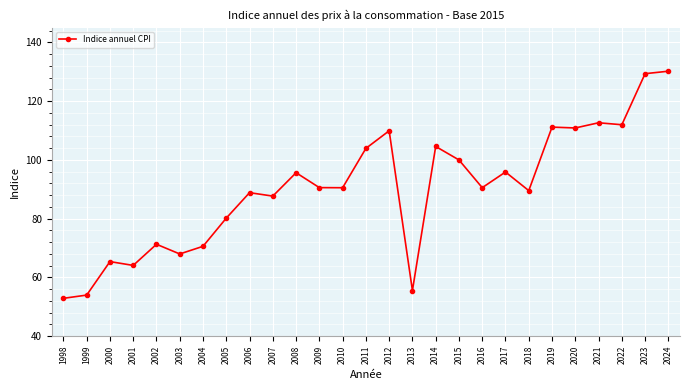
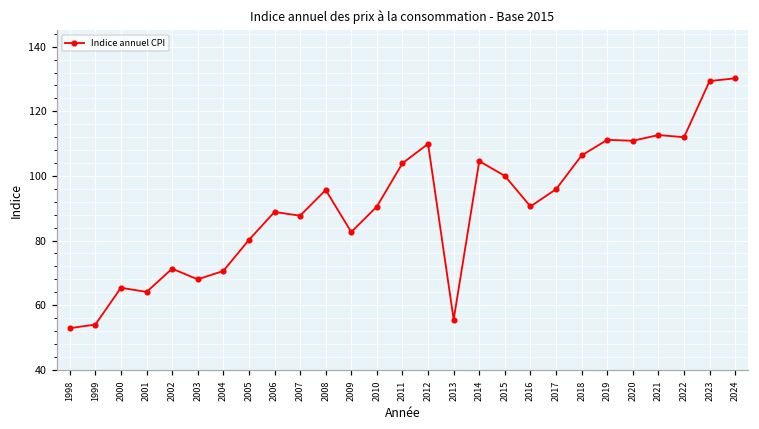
  {
    "1998": 53,
    "1999": 54,
    "2000": 65,
    "2001": 64,
    "2002": 71,
    "2003": 68,
    "2004": 71,
    "2005": 80,
    "2006": 89,
    "2007": 88,
    "2008": 96,
-   "2009": 91,
+   "2009": 83,
    "2010": 91,
    "2011": 104,
    "2012": 110,
    "2013": 56,
    "2014": 105,
    "2015": 100,
    "2016": 91,
    "2017": 96,
-   "2018": 90,
+   "2018": 106,
    "2019": 111,
    "2020": 111,
    "2021": 113,
    "2022": 112,
    "2023": 129,
    "2024": 130
  }
